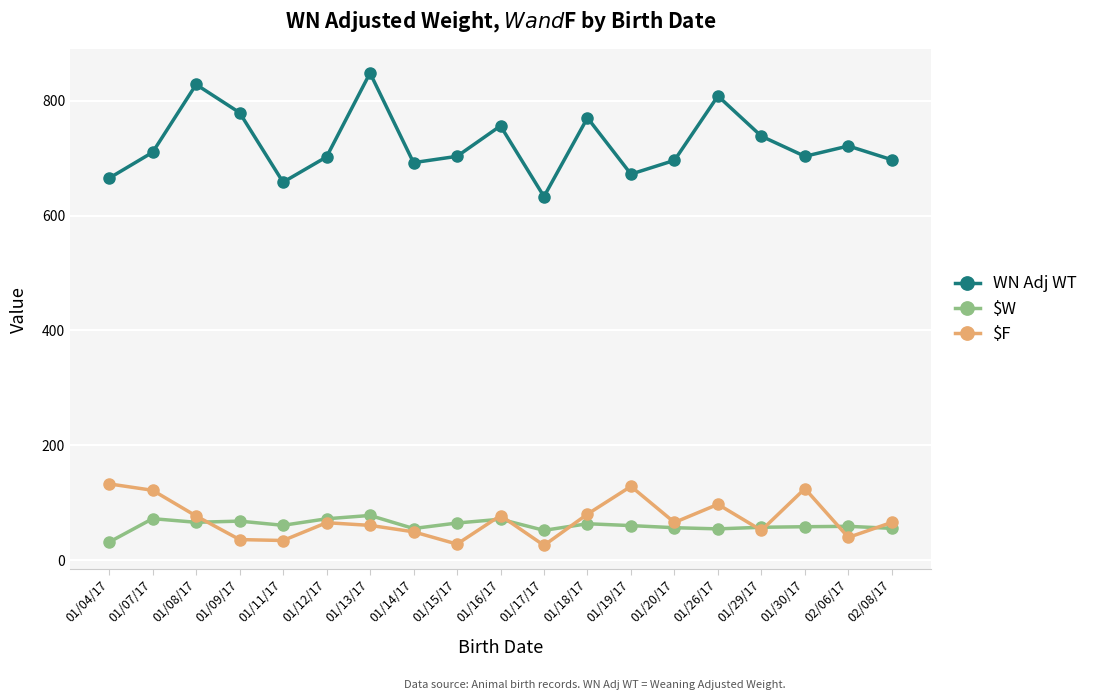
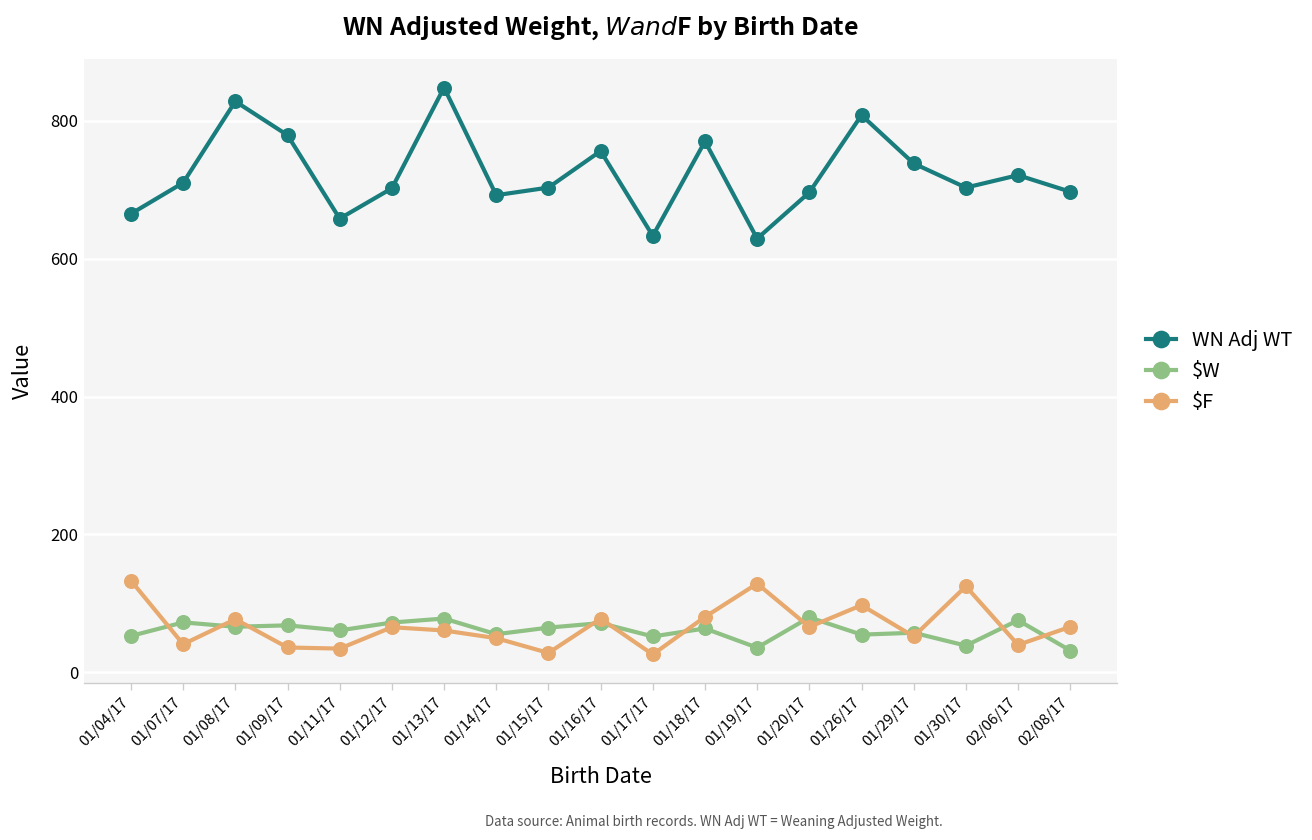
  {
    "WN Adj WT": {
      "01/04/17": 670,
      "01/07/17": 710,
      "01/08/17": 830,
      "01/09/17": 780,
      "01/11/17": 660,
      "01/12/17": 700,
      "01/13/17": 850,
      "01/14/17": 690,
      "01/15/17": 700,
      "01/16/17": 760,
      "01/17/17": 630,
      "01/18/17": 770,
-     "01/19/17": 670,
+     "01/19/17": 630,
      "01/20/17": 700,
      "01/26/17": 810,
      "01/29/17": 740,
      "01/30/17": 700,
      "02/06/17": 720,
      "02/08/17": 700
    },
    "$W": {
-     "01/04/17": 30,
+     "01/04/17": 50,
      "01/07/17": 70,
      "01/08/17": 70,
      "01/09/17": 70,
      "01/11/17": 60,
      "01/12/17": 70,
      "01/13/17": 80,
      "01/14/17": 60,
      "01/15/17": 60,
      "01/16/17": 70,
      "01/17/17": 50,
      "01/18/17": 60,
-     "01/19/17": 60,
-     "01/20/17": 60,
+     "01/19/17": 40,
+     "01/20/17": 80,
      "01/26/17": 50,
      "01/29/17": 60,
-     "01/30/17": 60,
-     "02/06/17": 60,
-     "02/08/17": 60
+     "01/30/17": 40,
+     "02/06/17": 80,
+     "02/08/17": 30
    },
    "$F": {
      "01/04/17": 130,
-     "01/07/17": 120,
+     "01/07/17": 40,
      "01/08/17": 80,
      "01/09/17": 40,
      "01/11/17": 30,
      "01/12/17": 70,
      "01/13/17": 60,
      "01/14/17": 50,
      "01/15/17": 30,
      "01/16/17": 80,
      "01/17/17": 30,
      "01/18/17": 80,
      "01/19/17": 130,
      "01/20/17": 70,
      "01/26/17": 100,
      "01/29/17": 50,
      "01/30/17": 120,
      "02/06/17": 40,
      "02/08/17": 70
    }
  }
